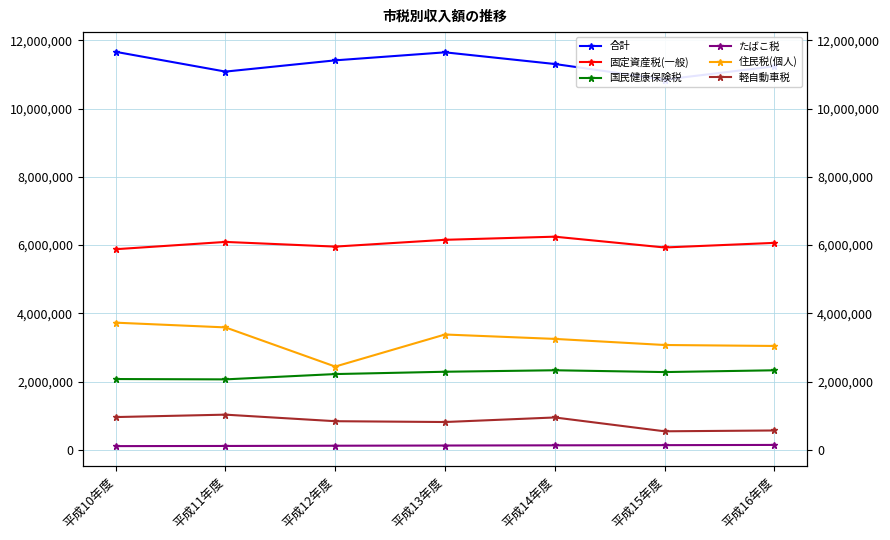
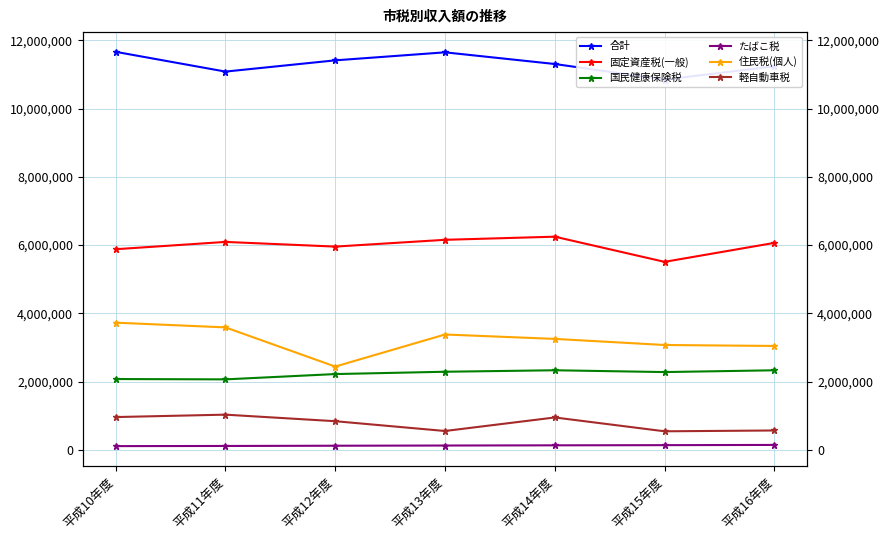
  {
    "合計": {
      "平成10年度": "11,700,000",
      "平成11年度": "11,100,000",
      "平成12年度": "11,400,000",
      "平成13年度": "11,600,000",
      "平成14年度": "11,300,000"
    },
    "固定資産税(一般)": {
      "平成10年度": "5,900,000",
      "平成11年度": "6,100,000",
      "平成12年度": "6,000,000",
      "平成13年度": "6,200,000",
      "平成14年度": "6,200,000",
-     "平成15年度": "5,900,000",
+     "平成15年度": "5,500,000",
      "平成16年度": "6,100,000"
    },
    "国民健康保険税": {
      "平成10年度": "2,100,000",
      "平成11年度": "2,100,000",
      "平成12年度": "2,200,000",
      "平成13年度": "2,300,000",
      "平成14年度": "2,300,000",
      "平成15年度": "2,300,000",
      "平成16年度": "2,300,000"
    },
    "たばこ税": {
      "平成10年度": "100,000",
      "平成11年度": "100,000",
      "平成12年度": "100,000",
      "平成13年度": "100,000",
      "平成14年度": "100,000",
      "平成15年度": "100,000",
      "平成16年度": "200,000"
    },
    "住民税(個人)": {
      "平成10年度": "3,700,000",
      "平成11年度": "3,600,000",
      "平成12年度": "2,400,000",
      "平成13年度": "3,400,000",
      "平成14年度": "3,300,000",
      "平成15年度": "3,100,000",
      "平成16年度": "3,000,000"
    },
    "軽自動車税": {
      "平成10年度": "1,000,000",
      "平成11年度": "1,000,000",
      "平成12年度": "800,000",
-     "平成13年度": "800,000",
+     "平成13年度": "600,000",
      "平成14年度": "1,000,000",
      "平成15年度": "500,000",
      "平成16年度": "600,000"
    }
  }
